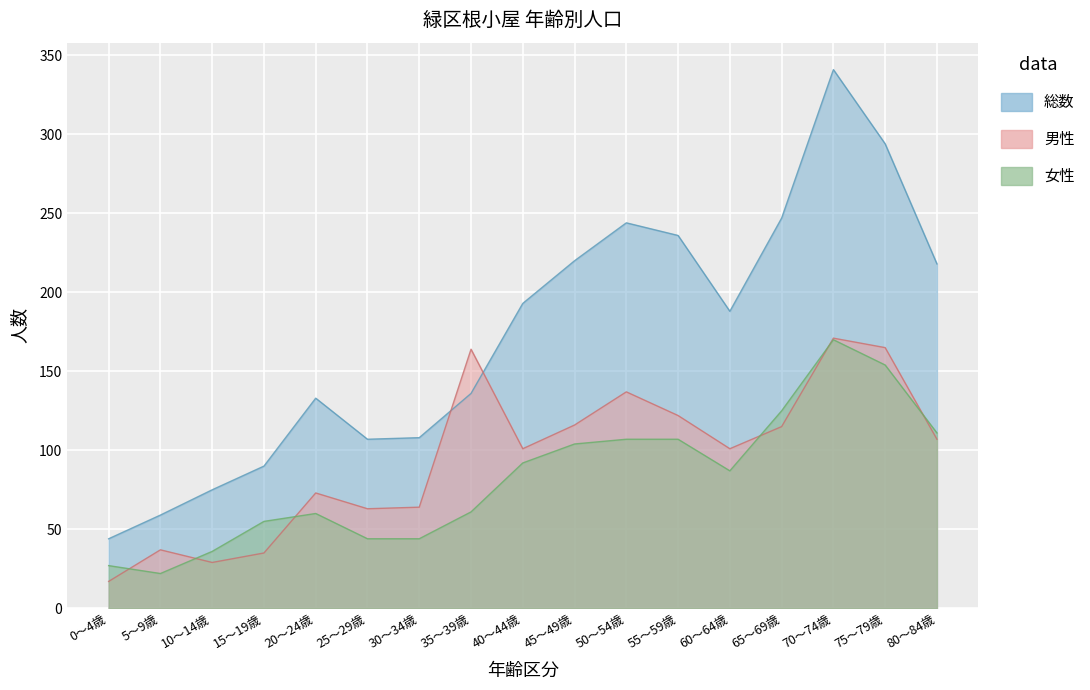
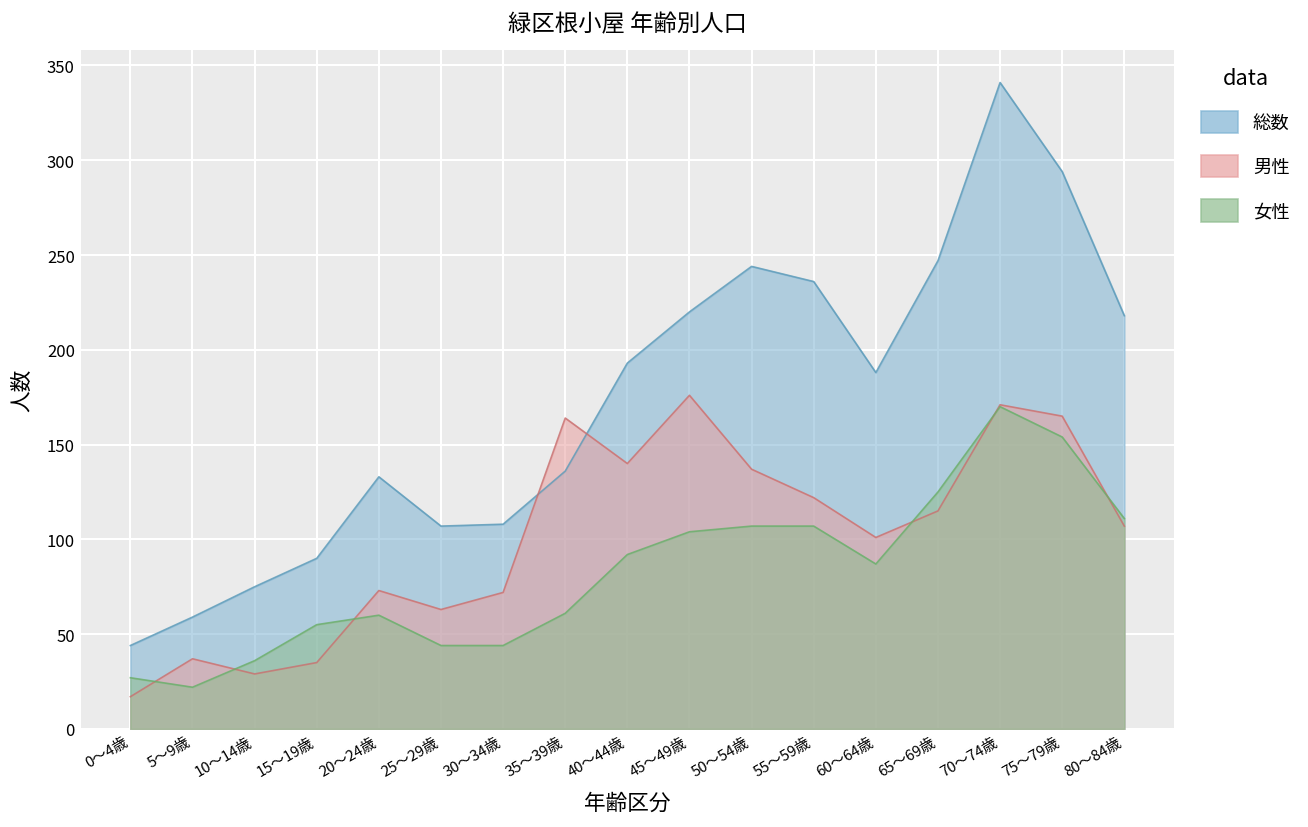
  {
    "男性": {
      "0～4歳": 17,
      "5～9歳": 37,
      "10～14歳": 29,
      "15～19歳": 35,
      "20～24歳": 73,
      "25～29歳": 63,
-     "30～34歳": 64,
+     "30～34歳": 72,
      "35～39歳": 164,
-     "40～44歳": 101,
-     "45～49歳": 116,
+     "40～44歳": 140,
+     "45～49歳": 176,
      "50～54歳": 137,
      "55～59歳": 122,
      "60～64歳": 101,
      "65～69歳": 115,
      "75～79歳": 165,
      "80～84歳": 107
    }
  }
